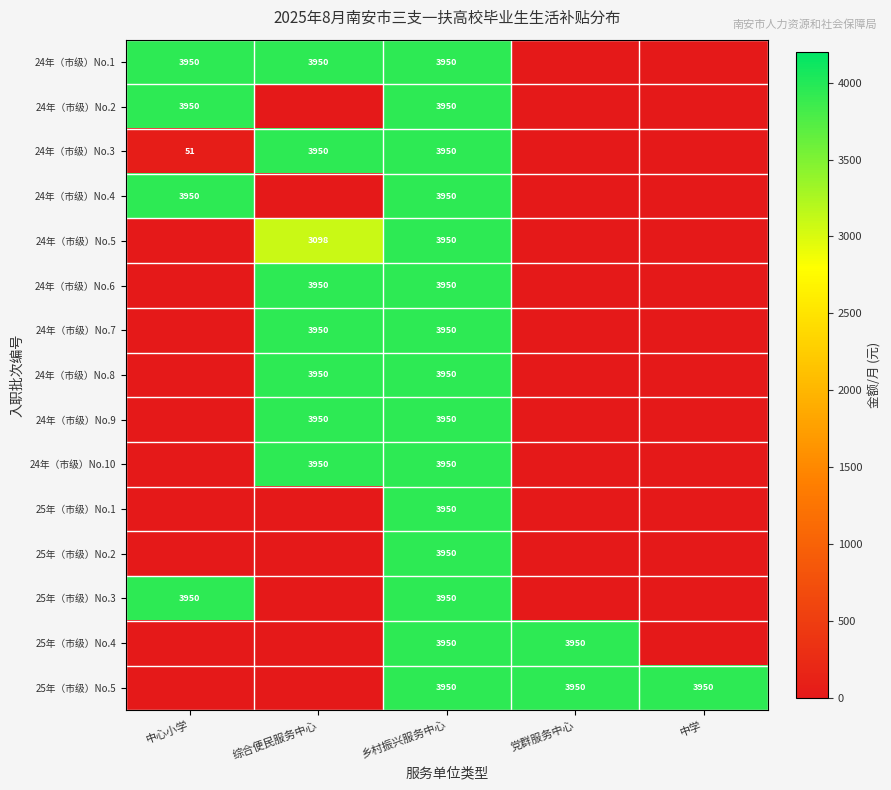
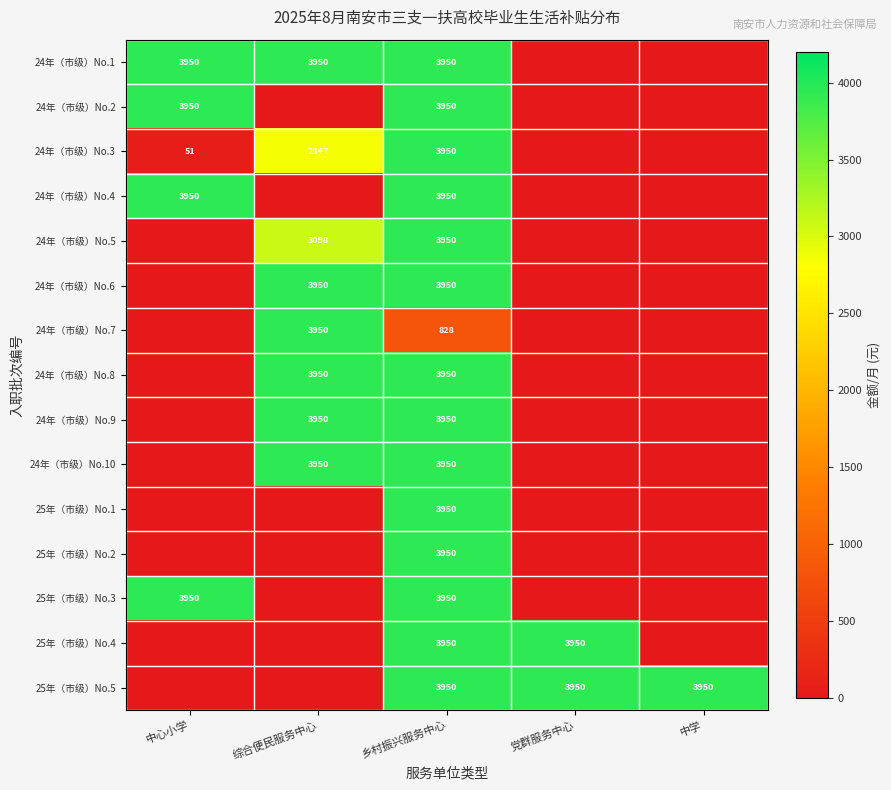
  {
    "24年（市级）No.1": {
      "中心小学": 3950,
      "综合便民服务中心": 3950,
      "乡村振兴服务中心": 3950
    },
    "24年（市级）No.2": {
      "中心小学": 3950,
      "乡村振兴服务中心": 3950
    },
    "24年（市级）No.3": {
      "中心小学": 51,
-     "综合便民服务中心": 3950,
+     "综合便民服务中心": 2847,
      "乡村振兴服务中心": 3950
    },
    "24年（市级）No.4": {
      "中心小学": 3950,
      "乡村振兴服务中心": 3950
    },
    "24年（市级）No.5": {
      "综合便民服务中心": 3098,
      "乡村振兴服务中心": 3950
    },
    "24年（市级）No.6": {
      "综合便民服务中心": 3950,
      "乡村振兴服务中心": 3950
    },
    "24年（市级）No.7": {
      "综合便民服务中心": 3950,
-     "乡村振兴服务中心": 3950
+     "乡村振兴服务中心": 828
    },
    "24年（市级）No.8": {
      "综合便民服务中心": 3950,
      "乡村振兴服务中心": 3950
    },
    "24年（市级）No.9": {
      "综合便民服务中心": 3950,
      "乡村振兴服务中心": 3950
    },
    "24年（市级）No.10": {
      "综合便民服务中心": 3950,
      "乡村振兴服务中心": 3950
    },
    "25年（市级）No.1": {
      "乡村振兴服务中心": 3950
    },
    "25年（市级）No.2": {
      "乡村振兴服务中心": 3950
    },
    "25年（市级）No.3": {
      "中心小学": 3950,
      "乡村振兴服务中心": 3950
    },
    "25年（市级）No.4": {
      "乡村振兴服务中心": 3950,
      "党群服务中心": 3950
    },
    "25年（市级）No.5": {
      "乡村振兴服务中心": 3950,
      "党群服务中心": 3950,
      "中学": 3950
    }
  }
